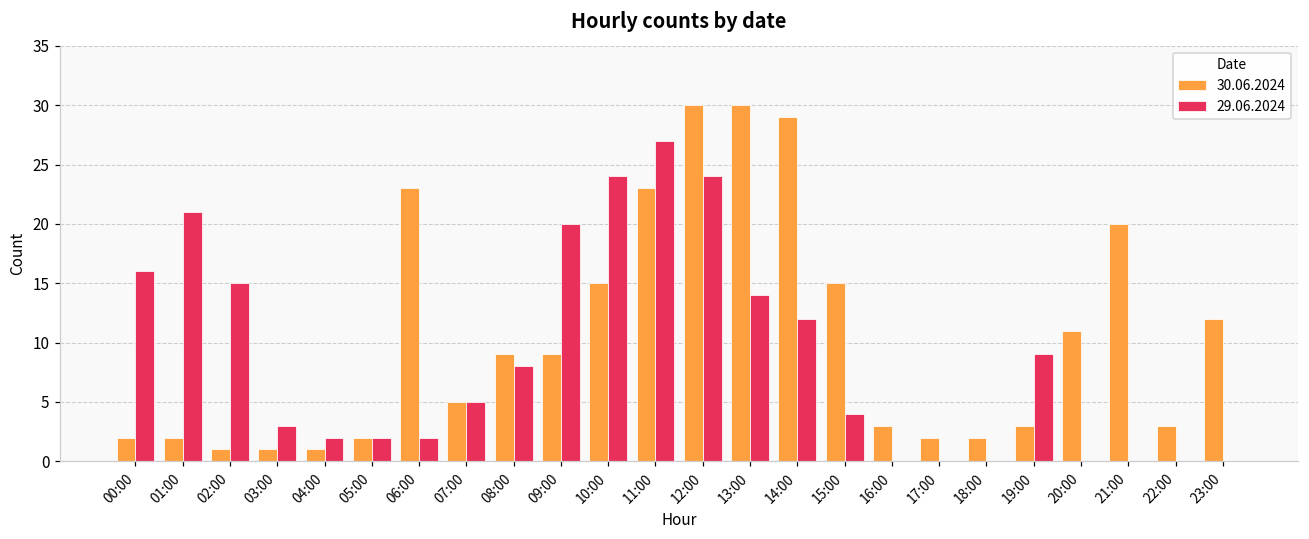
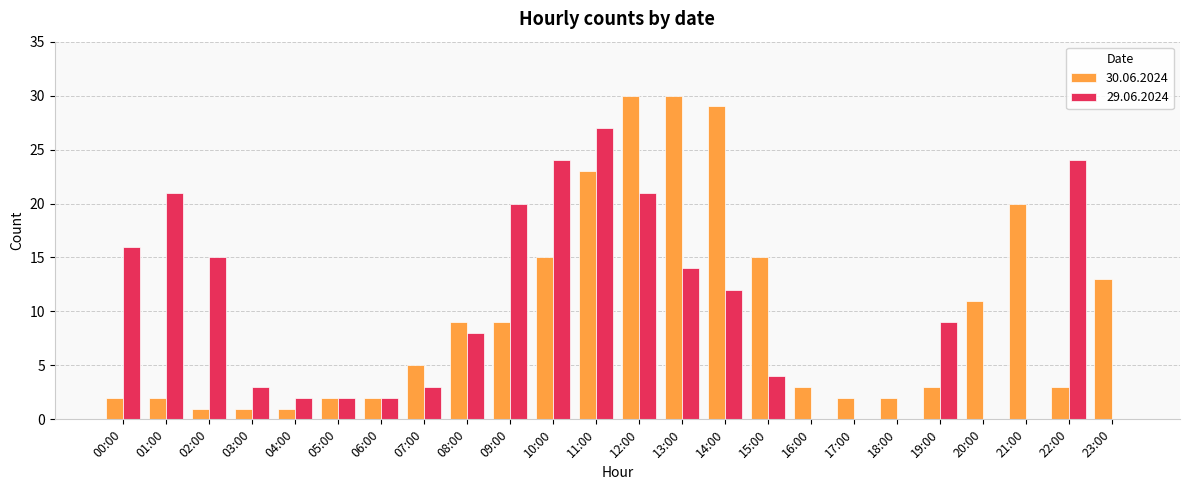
  {
    "30.06.2024": {
      "00:00": 2,
      "01:00": 2,
      "02:00": 1,
      "03:00": 1,
      "04:00": 1,
      "05:00": 2,
-     "06:00": 23,
+     "06:00": 2,
      "07:00": 5,
      "08:00": 9,
      "09:00": 9,
      "10:00": 15,
      "11:00": 23,
      "12:00": 30,
      "13:00": 30,
      "14:00": 29,
      "15:00": 15,
      "16:00": 3,
      "17:00": 2,
      "18:00": 2,
      "19:00": 3,
      "20:00": 11,
      "21:00": 20,
      "22:00": 3,
-     "23:00": 12
+     "23:00": 13
    },
    "29.06.2024": {
      "00:00": 16,
      "01:00": 21,
      "02:00": 15,
      "03:00": 3,
      "04:00": 2,
      "05:00": 2,
      "06:00": 2,
-     "07:00": 5,
+     "07:00": 3,
      "08:00": 8,
      "09:00": 20,
      "10:00": 24,
      "11:00": 27,
-     "12:00": 24,
+     "12:00": 21,
      "13:00": 14,
      "14:00": 12,
      "15:00": 4,
      "16:00": 0,
      "17:00": 0,
      "18:00": 0,
      "19:00": 9,
      "20:00": 0,
      "21:00": 0,
-     "22:00": 0,
+     "22:00": 24,
      "23:00": 0
    }
  }
